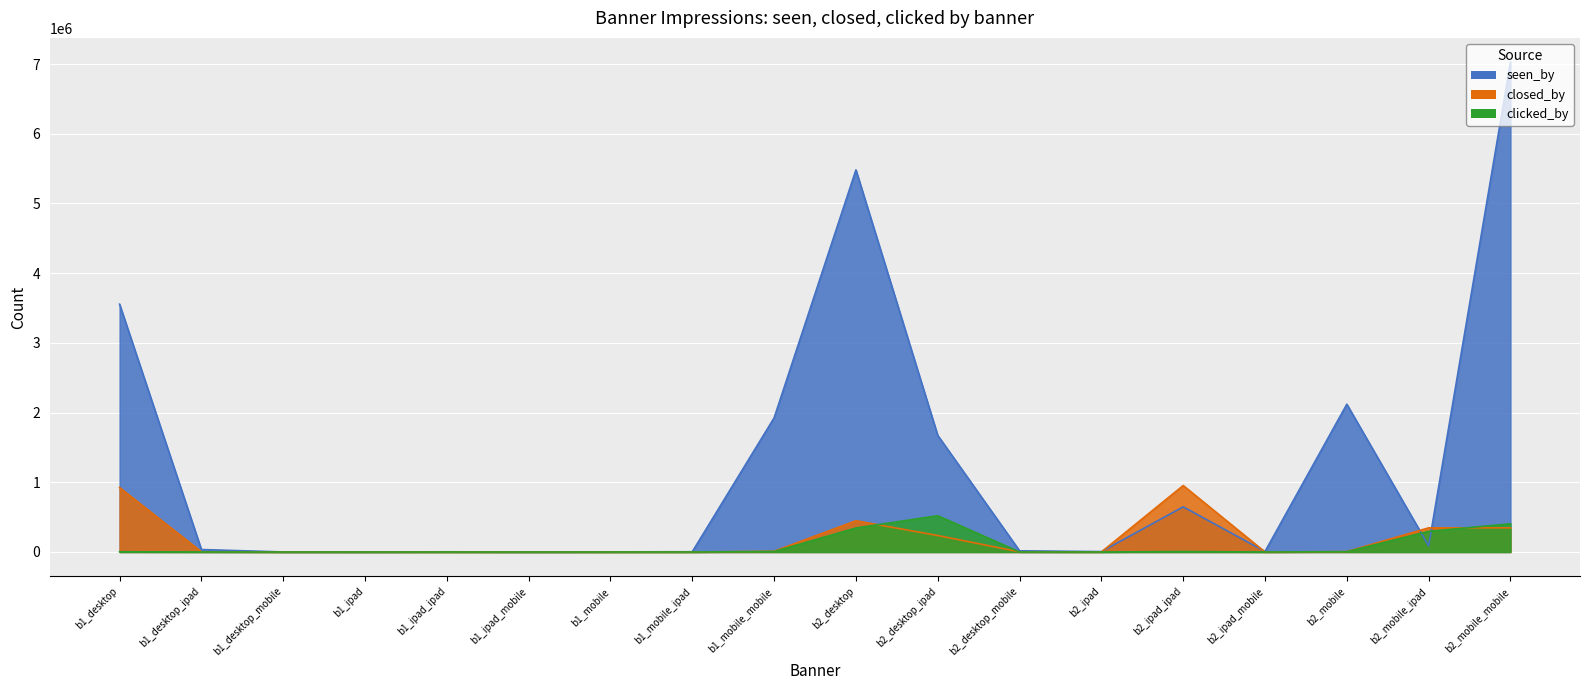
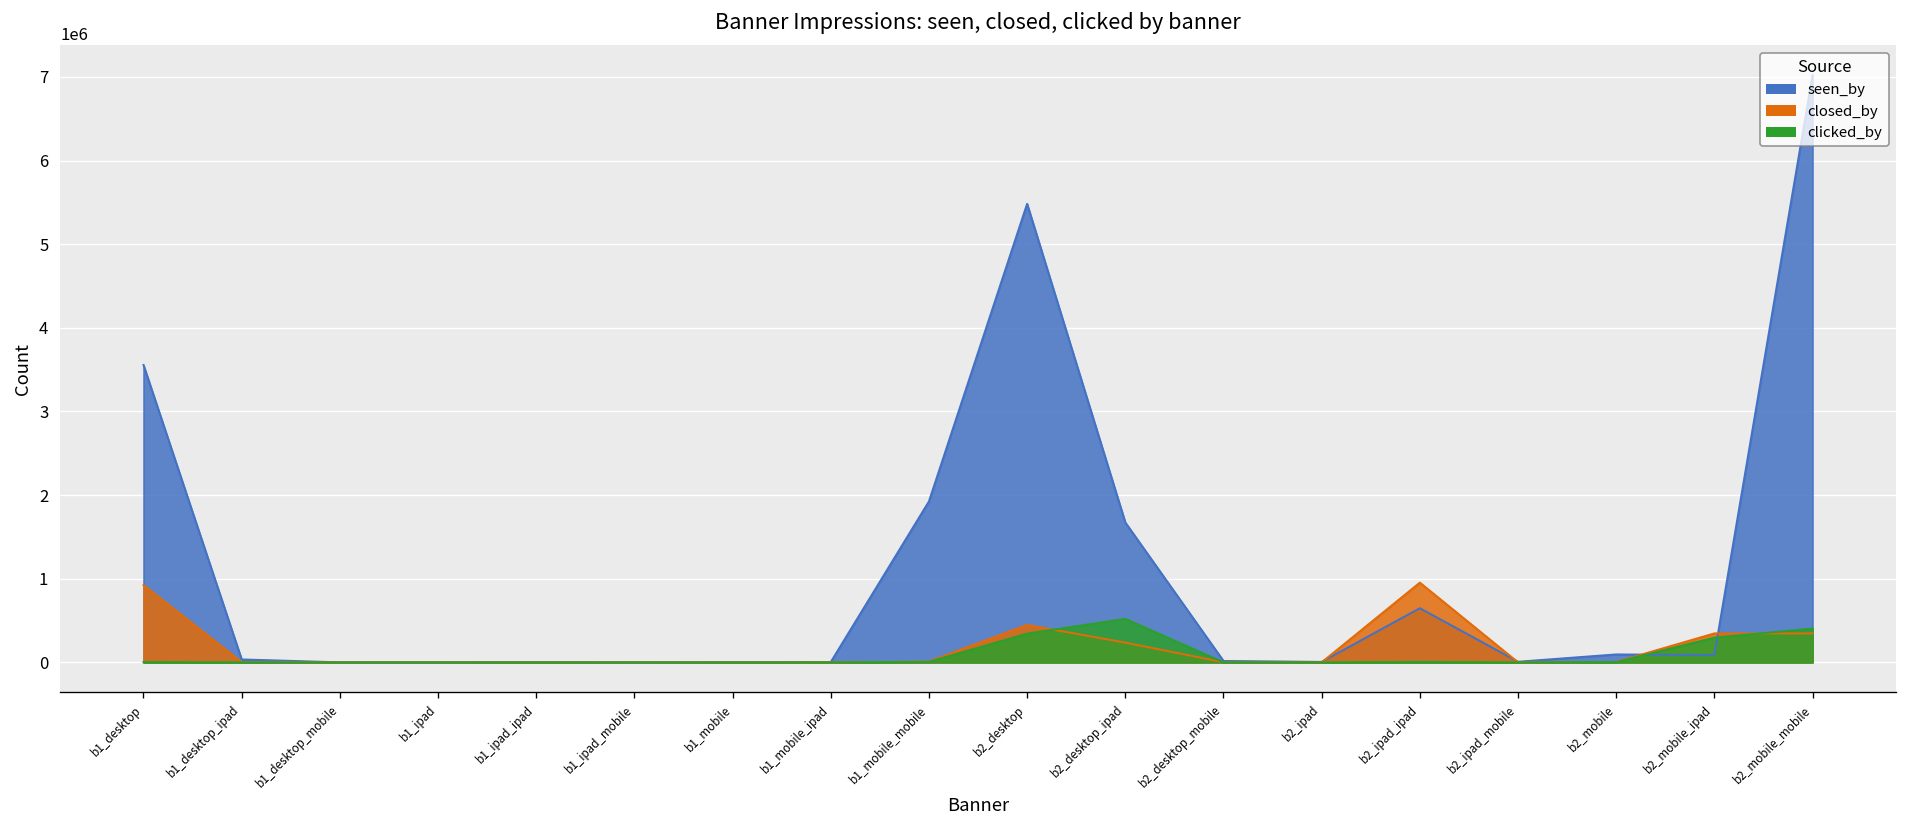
  {
    "seen_by": {
      "b1_desktop": 3600000,
      "b1_mobile_mobile": 1900000,
      "b2_desktop": 5500000,
      "b2_desktop_ipad": 1700000,
      "b2_ipad_ipad": 600000,
-     "b2_mobile": 2100000,
+     "b2_mobile": 100000,
      "b2_mobile_ipad": 100000
    },
    "closed_by": {
      "b1_desktop": 900000,
      "b2_desktop": 400000,
      "b2_desktop_ipad": 200000,
      "b2_ipad_ipad": 1000000,
      "b2_mobile_ipad": 300000,
      "b2_mobile_mobile": 300000
    },
    "clicked_by": {
      "b1_desktop": 0,
      "b2_desktop": 300000,
      "b2_desktop_ipad": 500000,
      "b2_ipad_ipad": 0,
      "b2_mobile_ipad": 300000,
      "b2_mobile_mobile": 400000
    }
  }
